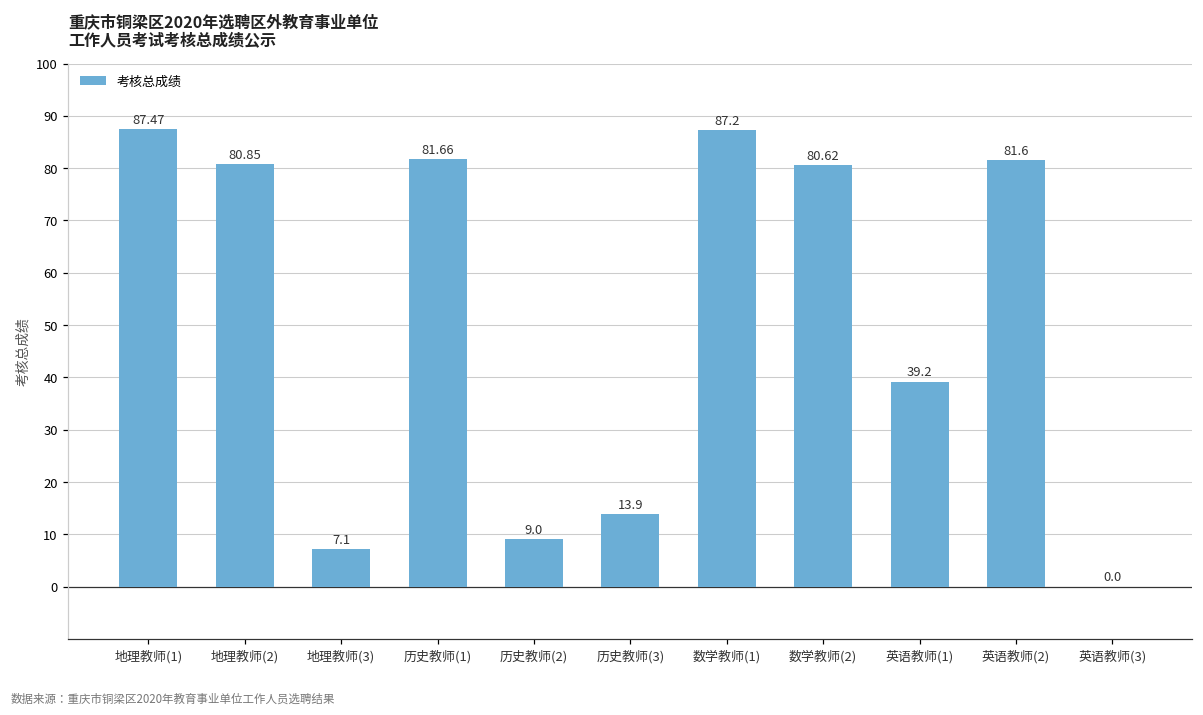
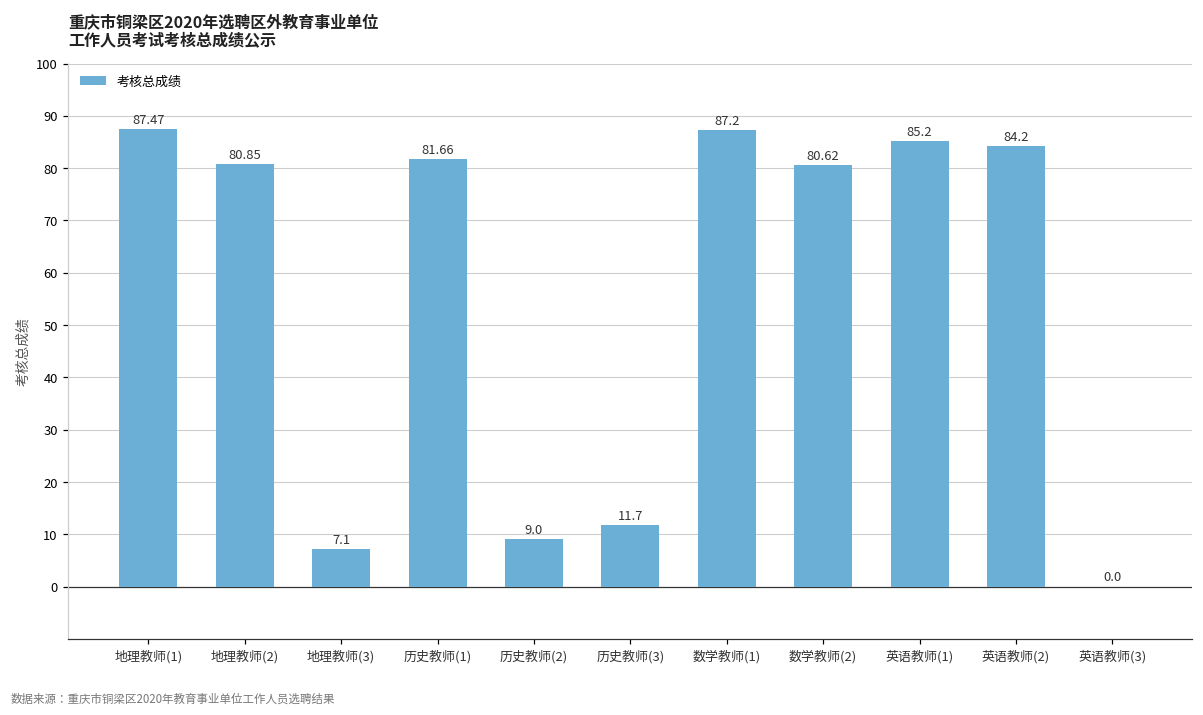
  {
    "地理教师(1)": 87.47,
    "地理教师(2)": 80.85,
    "地理教师(3)": 7.1,
    "历史教师(1)": 81.66,
    "历史教师(2)": 9.0,
-   "历史教师(3)": 13.9,
+   "历史教师(3)": 11.7,
    "数学教师(1)": 87.2,
    "数学教师(2)": 80.62,
-   "英语教师(1)": 39.2,
-   "英语教师(2)": 81.6,
+   "英语教师(1)": 85.2,
+   "英语教师(2)": 84.2,
    "英语教师(3)": 0.0
  }
